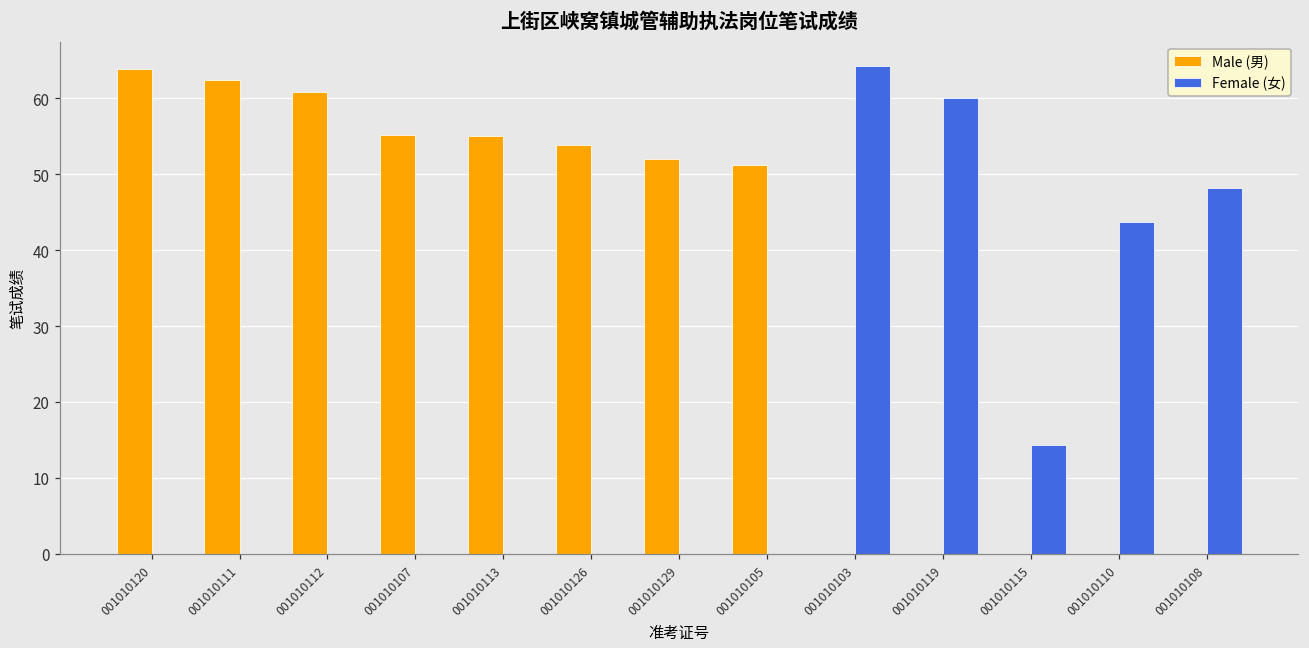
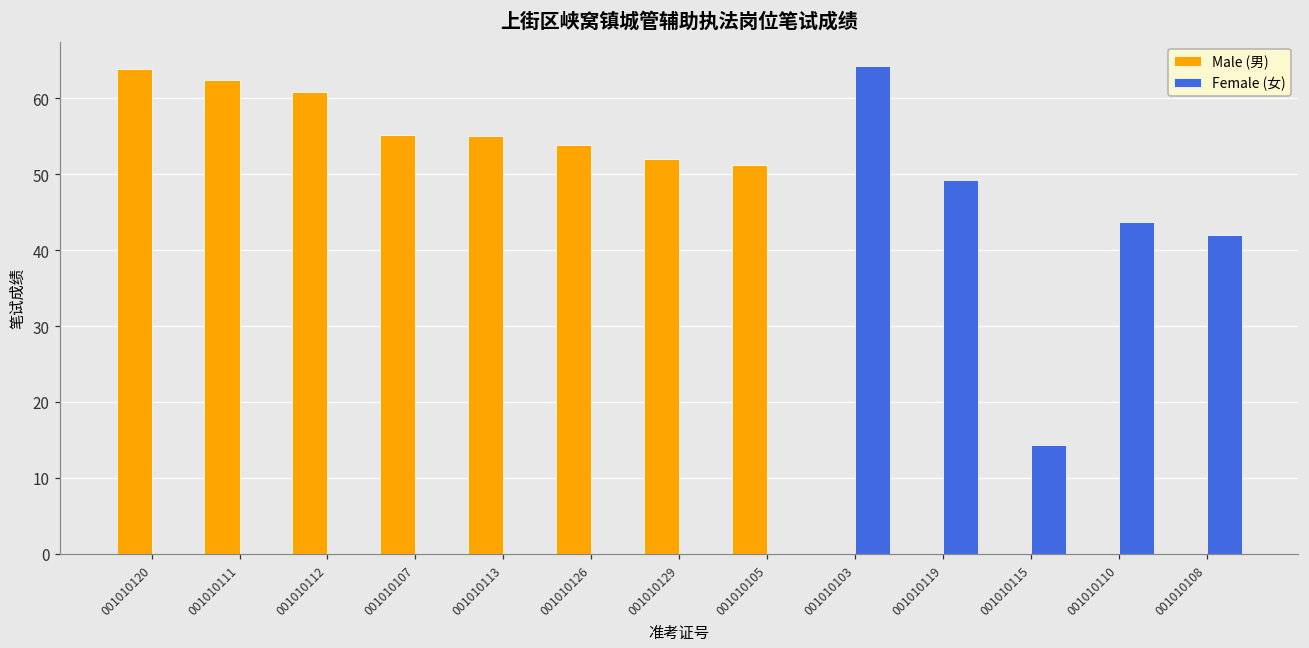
  {
    "Male (男)": {
      "001010120": 64,
      "001010111": 62,
      "001010112": 61,
      "001010107": 55,
      "001010113": 55,
      "001010126": 54,
      "001010129": 52,
      "001010105": 51,
      "001010103": 0,
      "001010119": 0,
      "001010115": 0,
      "001010110": 0,
      "001010108": 0
    },
    "Female (女)": {
      "001010120": 0,
      "001010111": 0,
      "001010112": 0,
      "001010107": 0,
      "001010113": 0,
      "001010126": 0,
      "001010129": 0,
      "001010105": 0,
      "001010103": 64,
-     "001010119": 60,
+     "001010119": 49,
      "001010115": 14,
      "001010110": 44,
-     "001010108": 48
+     "001010108": 42
    }
  }
